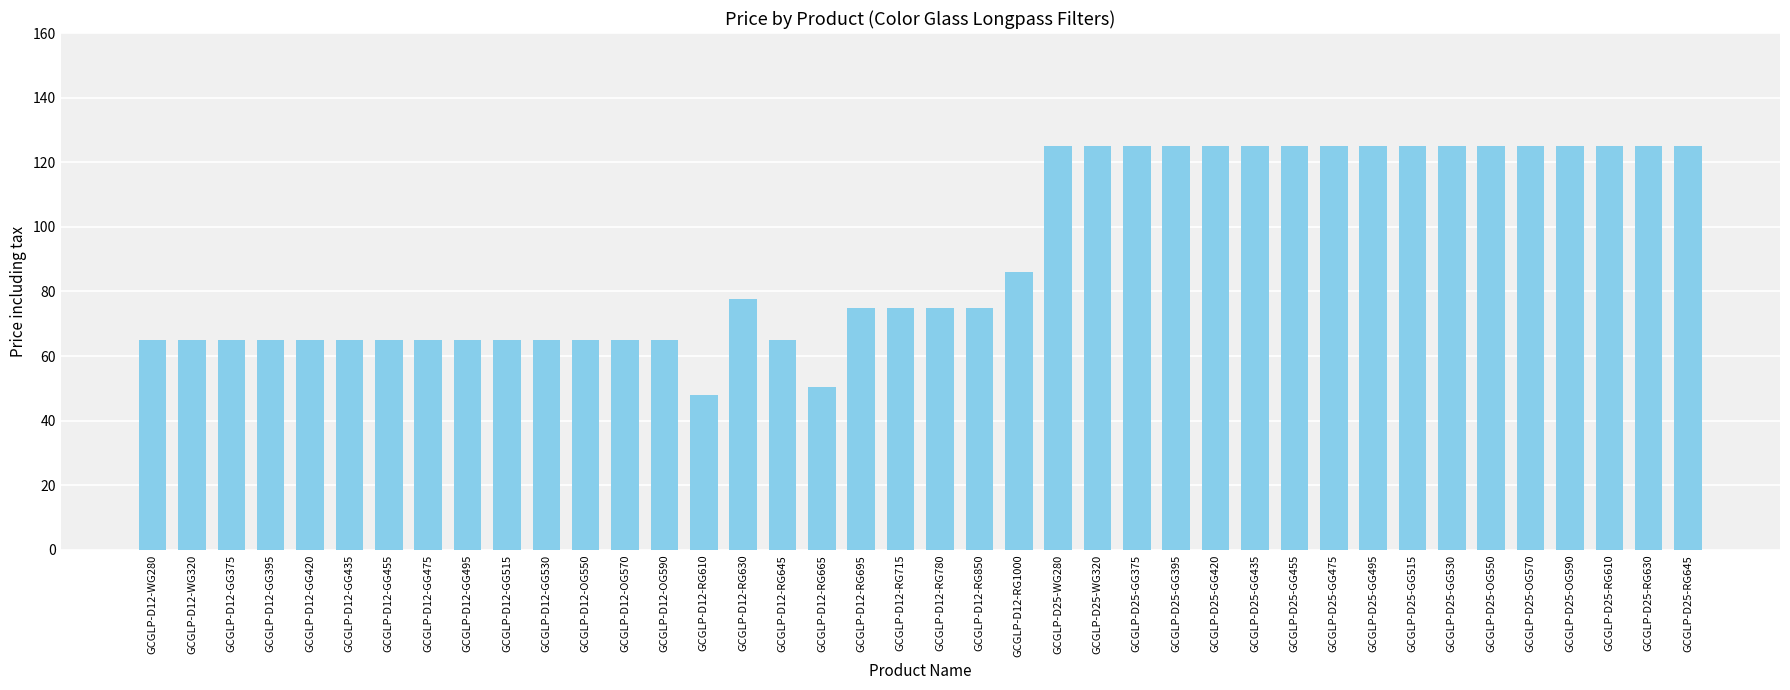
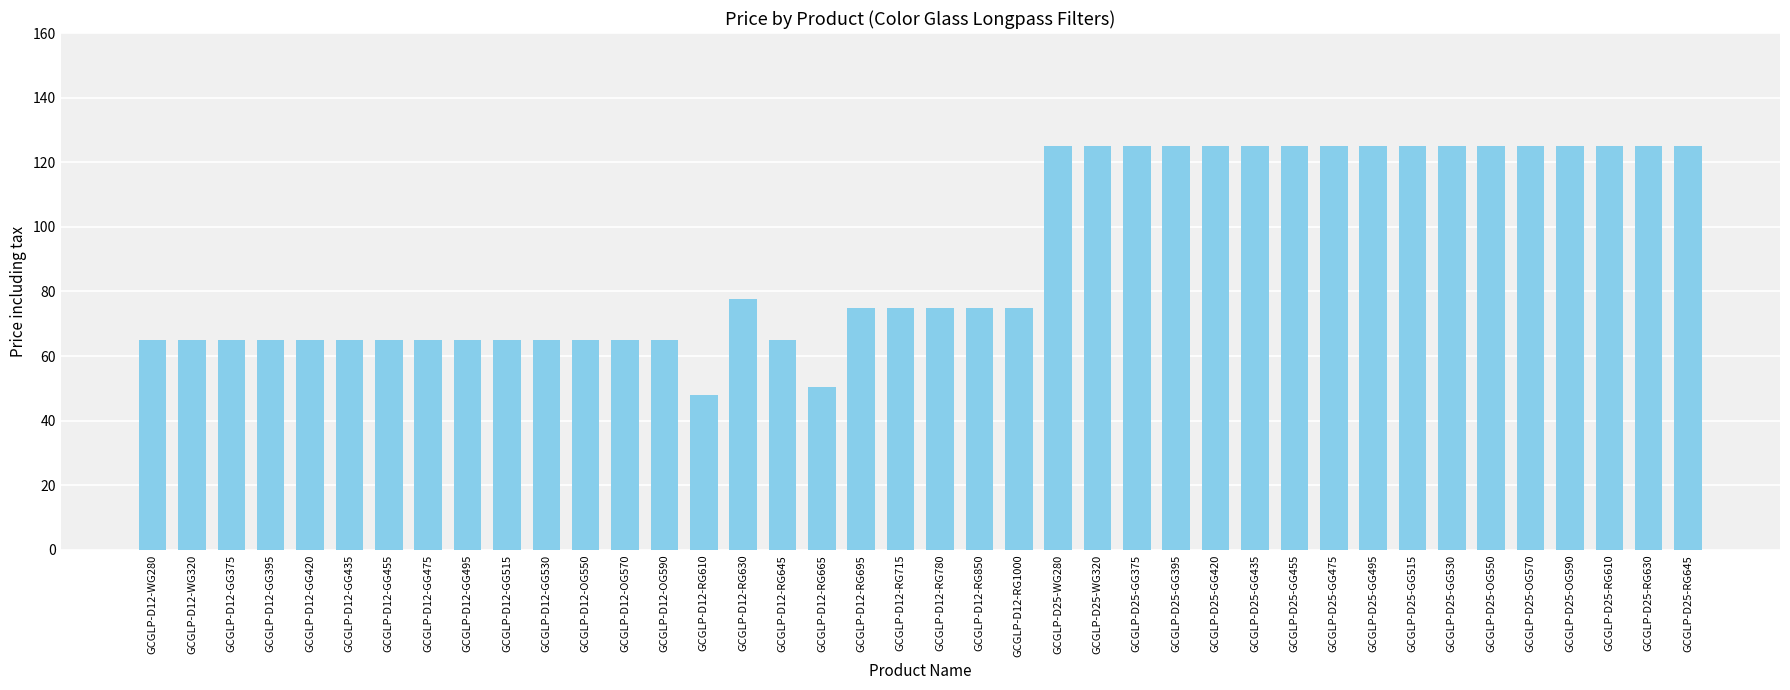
  {
    "GCGLP-D12-WG280": 65,
    "GCGLP-D12-WG320": 65,
    "GCGLP-D12-GG375": 65,
    "GCGLP-D12-GG395": 65,
    "GCGLP-D12-GG420": 65,
    "GCGLP-D12-GG435": 65,
    "GCGLP-D12-GG455": 65,
    "GCGLP-D12-GG475": 65,
    "GCGLP-D12-GG495": 65,
    "GCGLP-D12-GG515": 65,
    "GCGLP-D12-GG530": 65,
    "GCGLP-D12-OG550": 65,
    "GCGLP-D12-OG570": 65,
    "GCGLP-D12-OG590": 65,
    "GCGLP-D12-RG610": 48,
    "GCGLP-D12-RG630": 78,
    "GCGLP-D12-RG645": 65,
    "GCGLP-D12-RG665": 51,
    "GCGLP-D12-RG695": 75,
    "GCGLP-D12-RG715": 75,
    "GCGLP-D12-RG780": 75,
    "GCGLP-D12-RG850": 75,
-   "GCGLP-D12-RG1000": 86,
+   "GCGLP-D12-RG1000": 75,
    "GCGLP-D25-WG280": 125,
    "GCGLP-D25-WG320": 125,
    "GCGLP-D25-GG375": 125,
    "GCGLP-D25-GG395": 125,
    "GCGLP-D25-GG420": 125,
    "GCGLP-D25-GG435": 125,
    "GCGLP-D25-GG455": 125,
    "GCGLP-D25-GG475": 125,
    "GCGLP-D25-GG495": 125,
    "GCGLP-D25-GG515": 125,
    "GCGLP-D25-GG530": 125,
    "GCGLP-D25-OG550": 125,
    "GCGLP-D25-OG570": 125,
    "GCGLP-D25-OG590": 125,
    "GCGLP-D25-RG610": 125,
    "GCGLP-D25-RG630": 125,
    "GCGLP-D25-RG645": 125
  }
